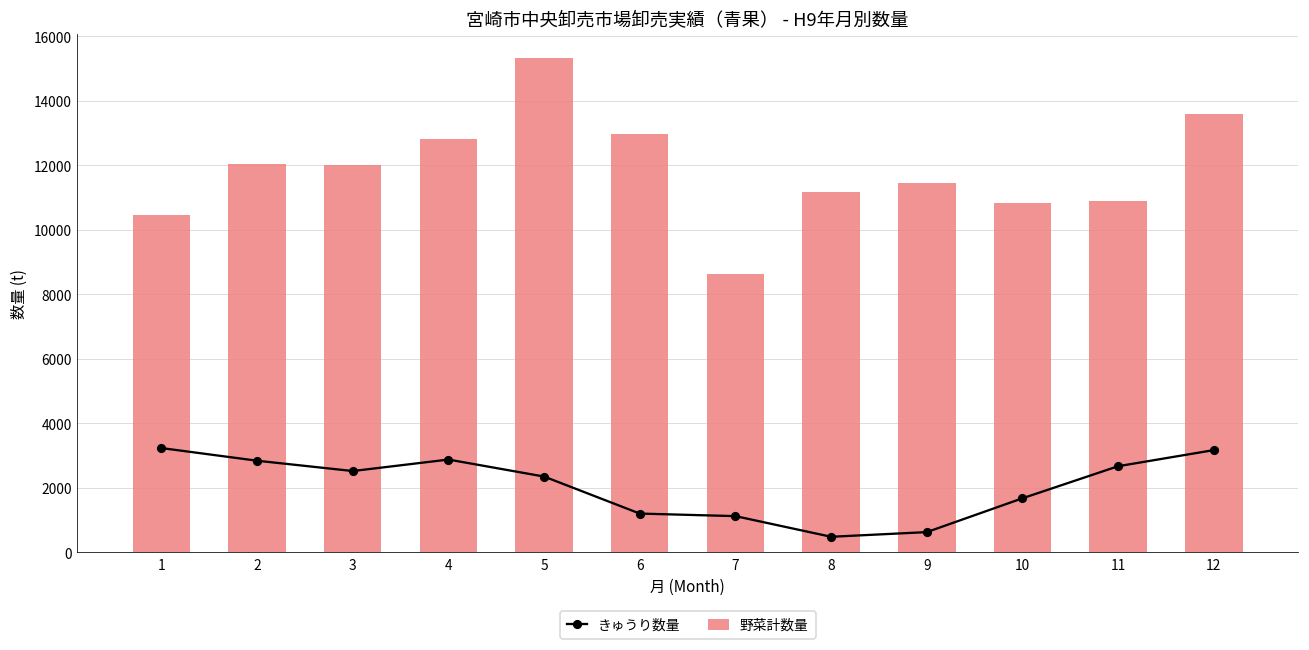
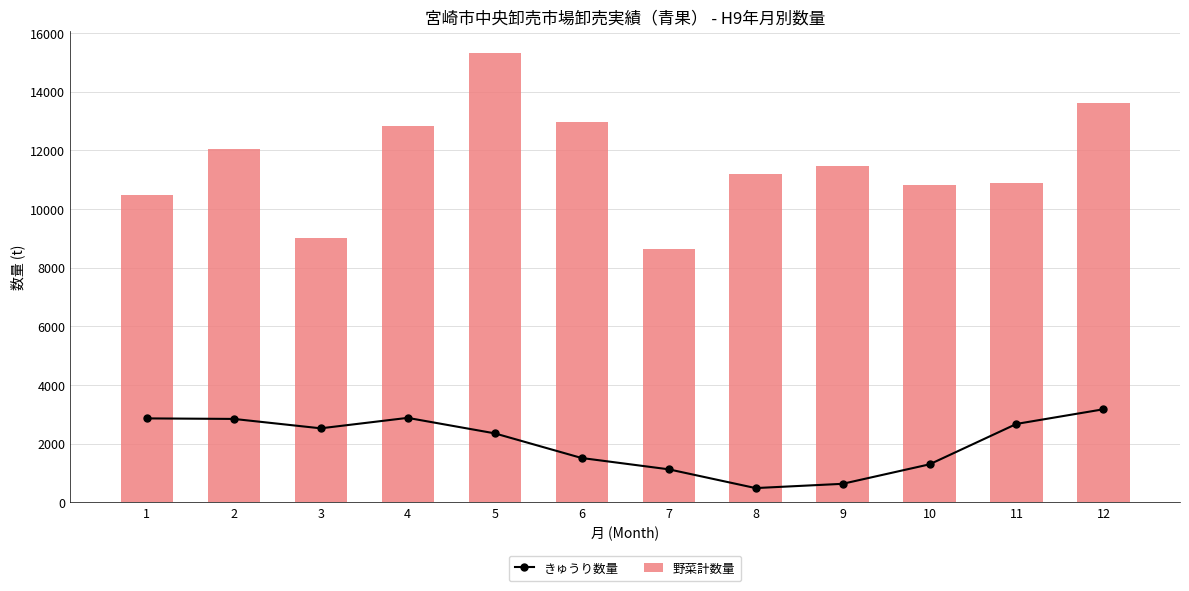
  {
    "きゅうり数量": {
-     "1": 3200,
+     "1": 2900,
      "2": 2800,
      "3": 2500,
      "4": 2900,
      "5": 2400,
-     "6": 1200,
+     "6": 1500,
      "7": 1100,
      "8": 500,
      "9": 600,
-     "10": 1700,
+     "10": 1300,
      "11": 2700,
      "12": 3200
    },
    "野菜計数量": {
      "1": 10500,
      "2": 12000,
-     "3": 12000,
+     "3": 9000,
      "4": 12800,
      "5": 15300,
      "6": 13000,
      "7": 8600,
      "8": 11200,
      "9": 11500,
      "10": 10800,
      "11": 10900,
      "12": 13600
    }
  }
